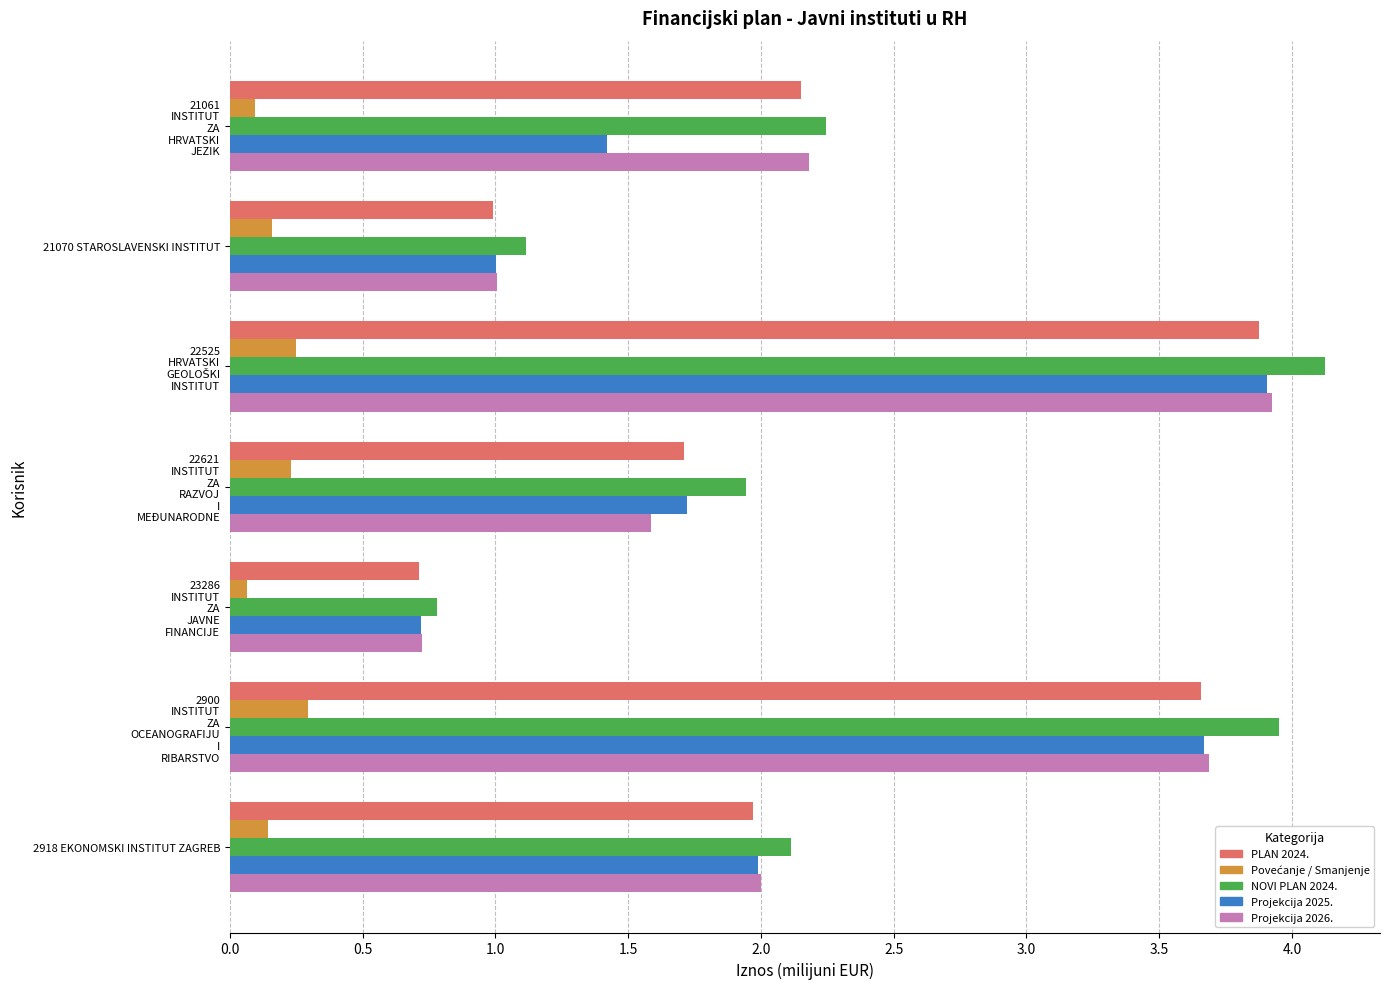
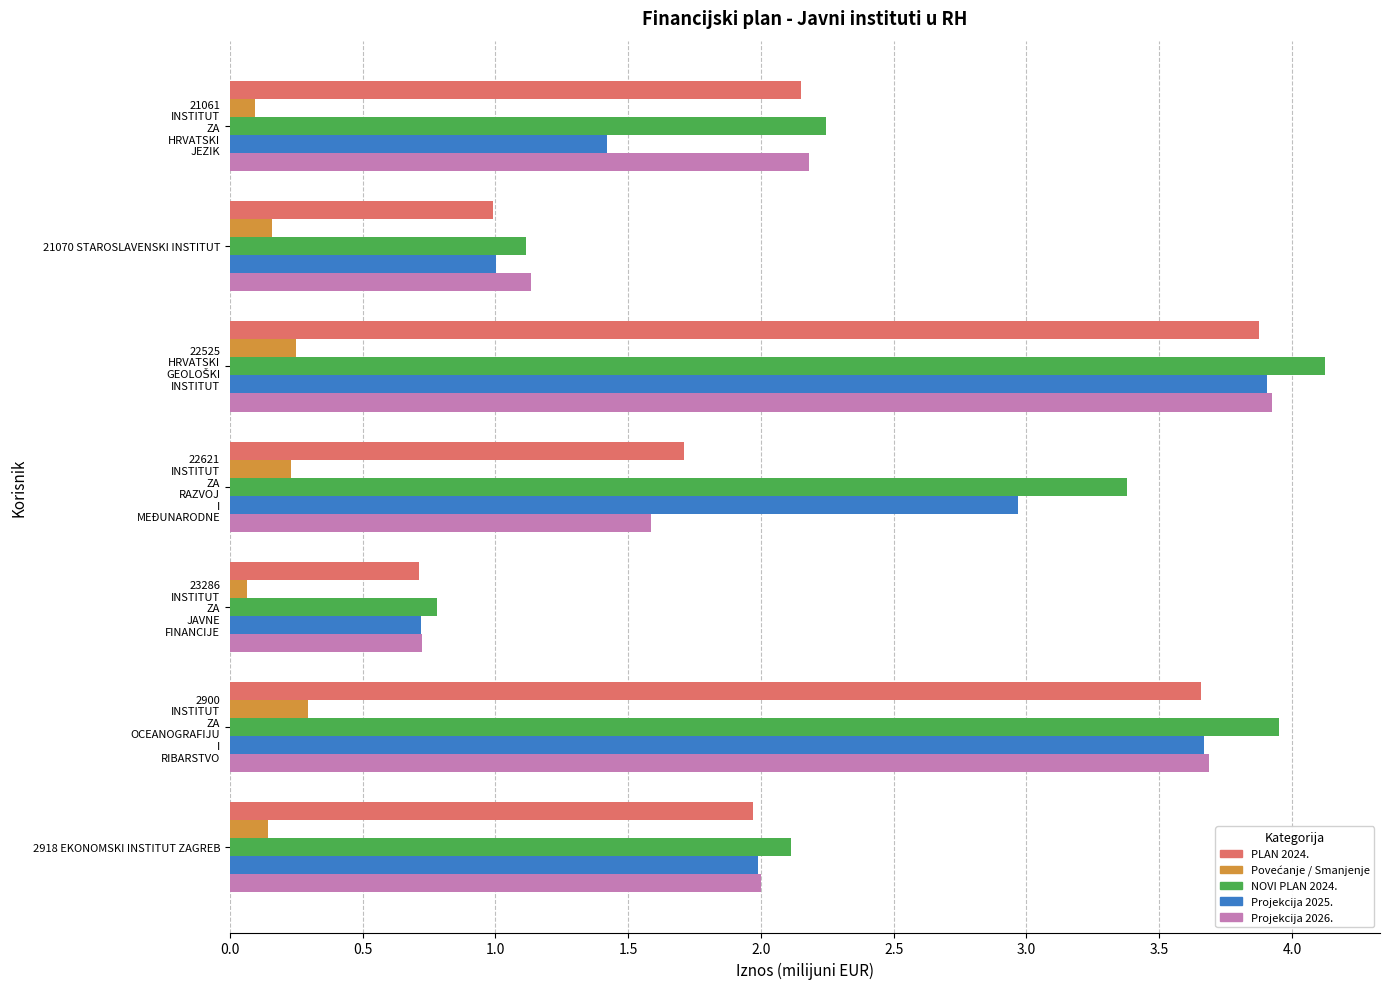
  {
    "PLAN 2024.": {
      "21061 INSTITUT ZA HRVATSKI JEZIK": 2.15,
      "21070 STAROSLAVENSKI INSTITUT": 0.99,
      "22525 HRVATSKI GEOLOŠKI INSTITUT": 3.88,
      "22621 INSTITUT ZA RAZVOJ I MEĐUNARODNE": 1.71,
      "23286 INSTITUT ZA JAVNE FINANCIJE": 0.71,
      "2900 INSTITUT ZA OCEANOGRAFIJU I RIBARSTVO": 3.66,
      "2918 EKONOMSKI INSTITUT ZAGREB": 1.97
    },
    "Povećanje / Smanjenje": {
      "21061 INSTITUT ZA HRVATSKI JEZIK": 0.10,
      "21070 STAROSLAVENSKI INSTITUT": 0.16,
      "22525 HRVATSKI GEOLOŠKI INSTITUT": 0.25,
      "22621 INSTITUT ZA RAZVOJ I MEĐUNARODNE": 0.23,
      "23286 INSTITUT ZA JAVNE FINANCIJE": 0.07,
      "2900 INSTITUT ZA OCEANOGRAFIJU I RIBARSTVO": 0.30,
      "2918 EKONOMSKI INSTITUT ZAGREB": 0.14
    },
    "NOVI PLAN 2024.": {
      "21061 INSTITUT ZA HRVATSKI JEZIK": 2.25,
      "21070 STAROSLAVENSKI INSTITUT": 1.12,
      "22525 HRVATSKI GEOLOŠKI INSTITUT": 4.13,
-     "22621 INSTITUT ZA RAZVOJ I MEĐUNARODNE": 1.94,
+     "22621 INSTITUT ZA RAZVOJ I MEĐUNARODNE": 3.38,
      "23286 INSTITUT ZA JAVNE FINANCIJE": 0.78,
      "2900 INSTITUT ZA OCEANOGRAFIJU I RIBARSTVO": 3.95,
      "2918 EKONOMSKI INSTITUT ZAGREB": 2.11
    },
    "Projekcija 2025.": {
      "21061 INSTITUT ZA HRVATSKI JEZIK": 1.42,
      "21070 STAROSLAVENSKI INSTITUT": 1.00,
      "22525 HRVATSKI GEOLOŠKI INSTITUT": 3.91,
-     "22621 INSTITUT ZA RAZVOJ I MEĐUNARODNE": 1.72,
+     "22621 INSTITUT ZA RAZVOJ I MEĐUNARODNE": 2.97,
      "23286 INSTITUT ZA JAVNE FINANCIJE": 0.72,
      "2900 INSTITUT ZA OCEANOGRAFIJU I RIBARSTVO": 3.67,
      "2918 EKONOMSKI INSTITUT ZAGREB": 1.99
    },
    "Projekcija 2026.": {
      "21061 INSTITUT ZA HRVATSKI JEZIK": 2.18,
-     "21070 STAROSLAVENSKI INSTITUT": 1.01,
+     "21070 STAROSLAVENSKI INSTITUT": 1.13,
      "22525 HRVATSKI GEOLOŠKI INSTITUT": 3.93,
      "22621 INSTITUT ZA RAZVOJ I MEĐUNARODNE": 1.58,
      "23286 INSTITUT ZA JAVNE FINANCIJE": 0.72,
      "2900 INSTITUT ZA OCEANOGRAFIJU I RIBARSTVO": 3.69,
      "2918 EKONOMSKI INSTITUT ZAGREB": 2.00
    }
  }
